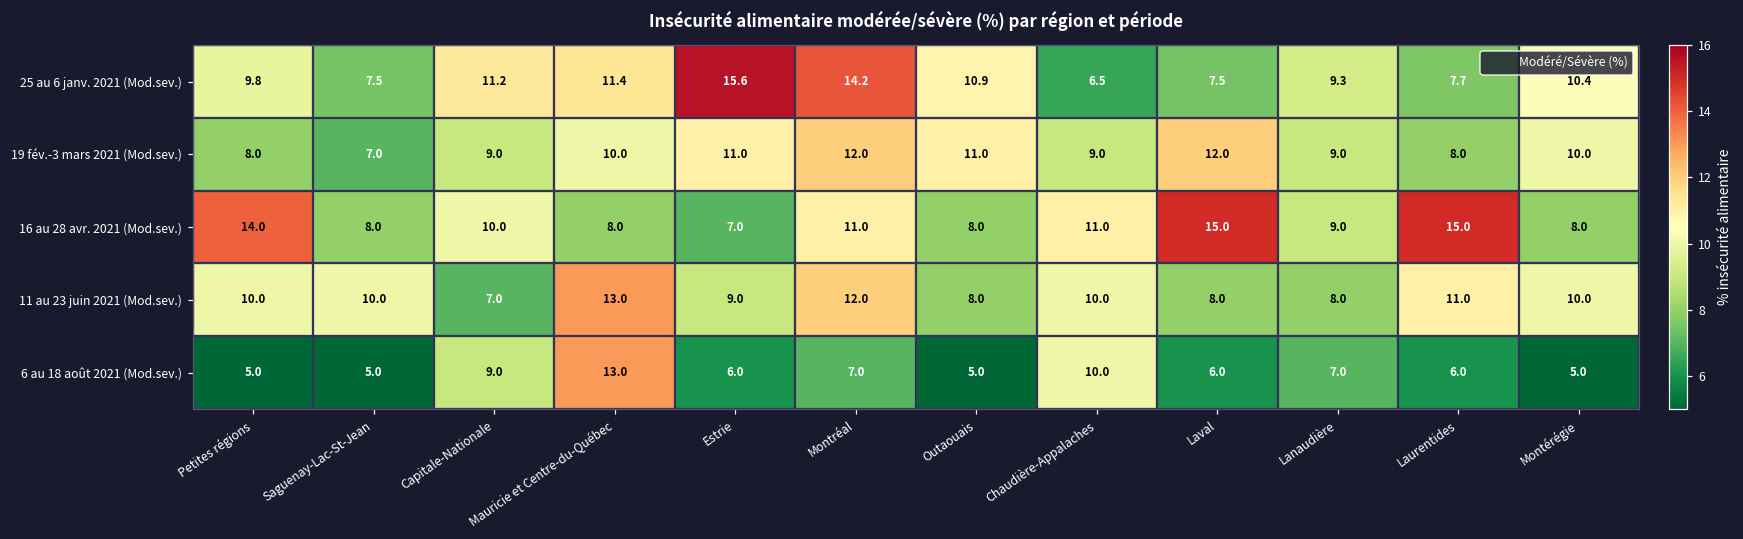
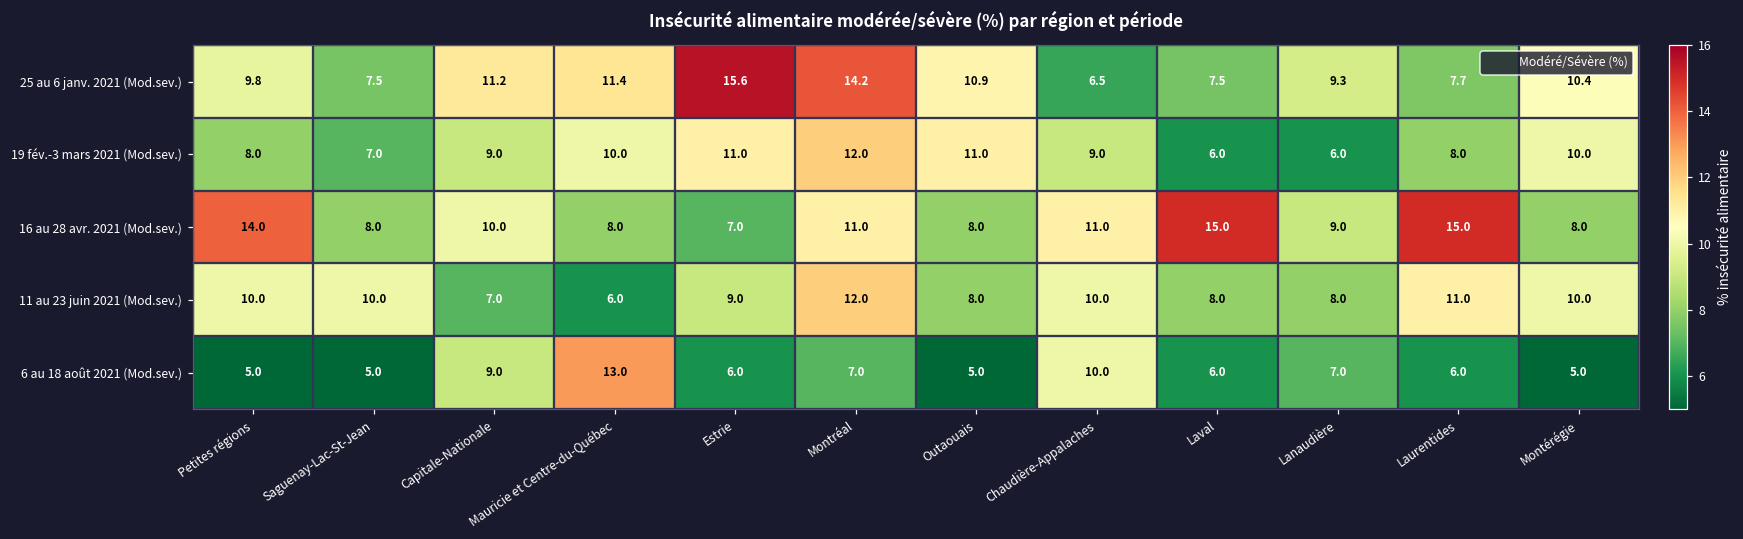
  {
    "25 au 6 janv. 2021 (Mod.sev.)": {
      "Petites régions": 9.8,
      "Saguenay-Lac-St-Jean": 7.5,
      "Capitale-Nationale": 11.2,
      "Mauricie et Centre-du-Québec": 11.4,
      "Estrie": 15.6,
      "Montréal": 14.2,
      "Outaouais": 10.9,
      "Chaudière-Appalaches": 6.5,
      "Laval": 7.5,
      "Lanaudière": 9.3,
      "Laurentides": 7.7,
      "Montérégie": 10.4
    },
    "19 fév.-3 mars 2021 (Mod.sev.)": {
      "Petites régions": 8.0,
      "Saguenay-Lac-St-Jean": 7.0,
      "Capitale-Nationale": 9.0,
      "Mauricie et Centre-du-Québec": 10.0,
      "Estrie": 11.0,
      "Montréal": 12.0,
      "Outaouais": 11.0,
      "Chaudière-Appalaches": 9.0,
-     "Laval": 12.0,
-     "Lanaudière": 9.0,
+     "Laval": 6.0,
+     "Lanaudière": 6.0,
      "Laurentides": 8.0,
      "Montérégie": 10.0
    },
    "16 au 28 avr. 2021 (Mod.sev.)": {
      "Petites régions": 14.0,
      "Saguenay-Lac-St-Jean": 8.0,
      "Capitale-Nationale": 10.0,
      "Mauricie et Centre-du-Québec": 8.0,
      "Estrie": 7.0,
      "Montréal": 11.0,
      "Outaouais": 8.0,
      "Chaudière-Appalaches": 11.0,
      "Laval": 15.0,
      "Lanaudière": 9.0,
      "Laurentides": 15.0,
      "Montérégie": 8.0
    },
    "11 au 23 juin 2021 (Mod.sev.)": {
      "Petites régions": 10.0,
      "Saguenay-Lac-St-Jean": 10.0,
      "Capitale-Nationale": 7.0,
-     "Mauricie et Centre-du-Québec": 13.0,
+     "Mauricie et Centre-du-Québec": 6.0,
      "Estrie": 9.0,
      "Montréal": 12.0,
      "Outaouais": 8.0,
      "Chaudière-Appalaches": 10.0,
      "Laval": 8.0,
      "Lanaudière": 8.0,
      "Laurentides": 11.0,
      "Montérégie": 10.0
    },
    "6 au 18 août 2021 (Mod.sev.)": {
      "Petites régions": 5.0,
      "Saguenay-Lac-St-Jean": 5.0,
      "Capitale-Nationale": 9.0,
      "Mauricie et Centre-du-Québec": 13.0,
      "Estrie": 6.0,
      "Montréal": 7.0,
      "Outaouais": 5.0,
      "Chaudière-Appalaches": 10.0,
      "Laval": 6.0,
      "Lanaudière": 7.0,
      "Laurentides": 6.0,
      "Montérégie": 5.0
    }
  }
